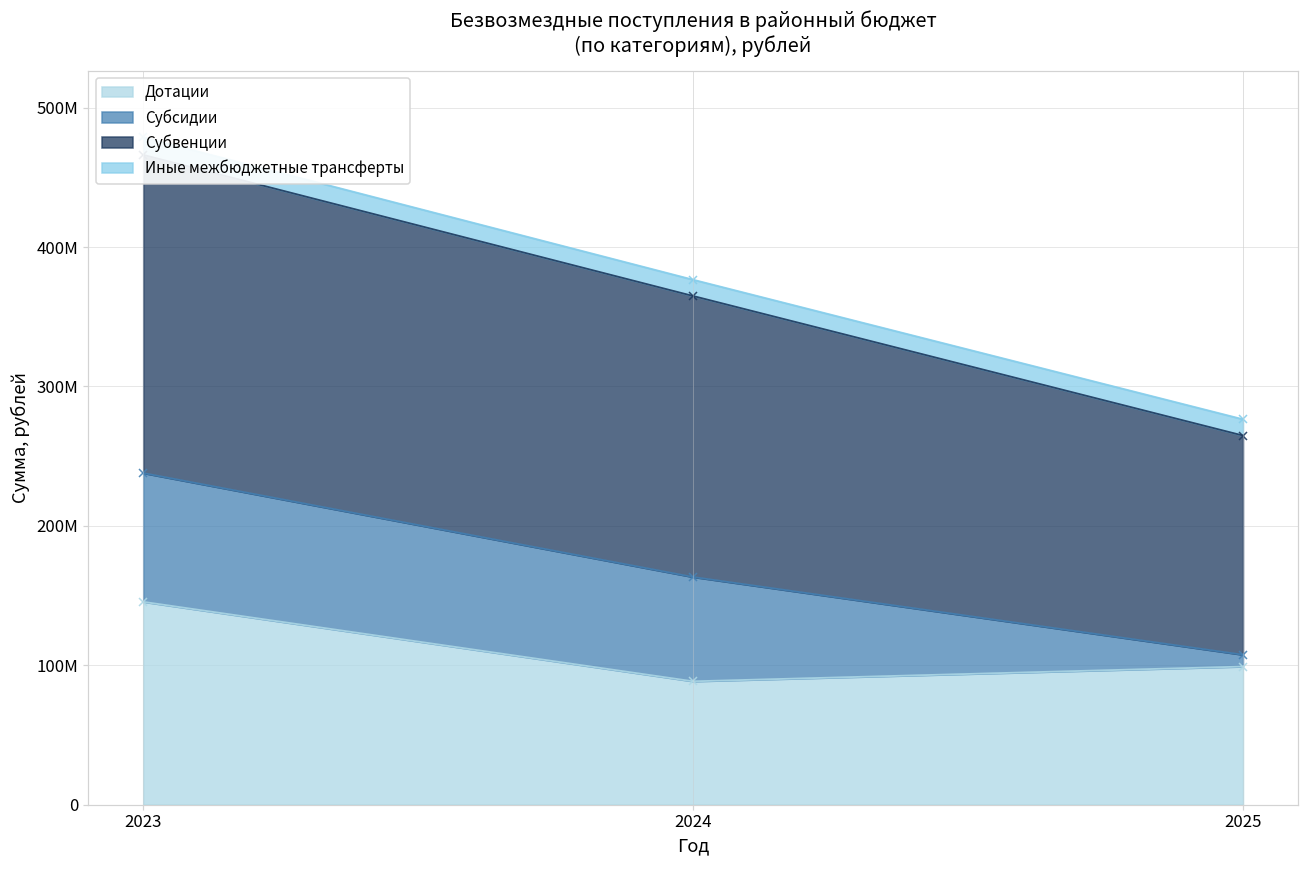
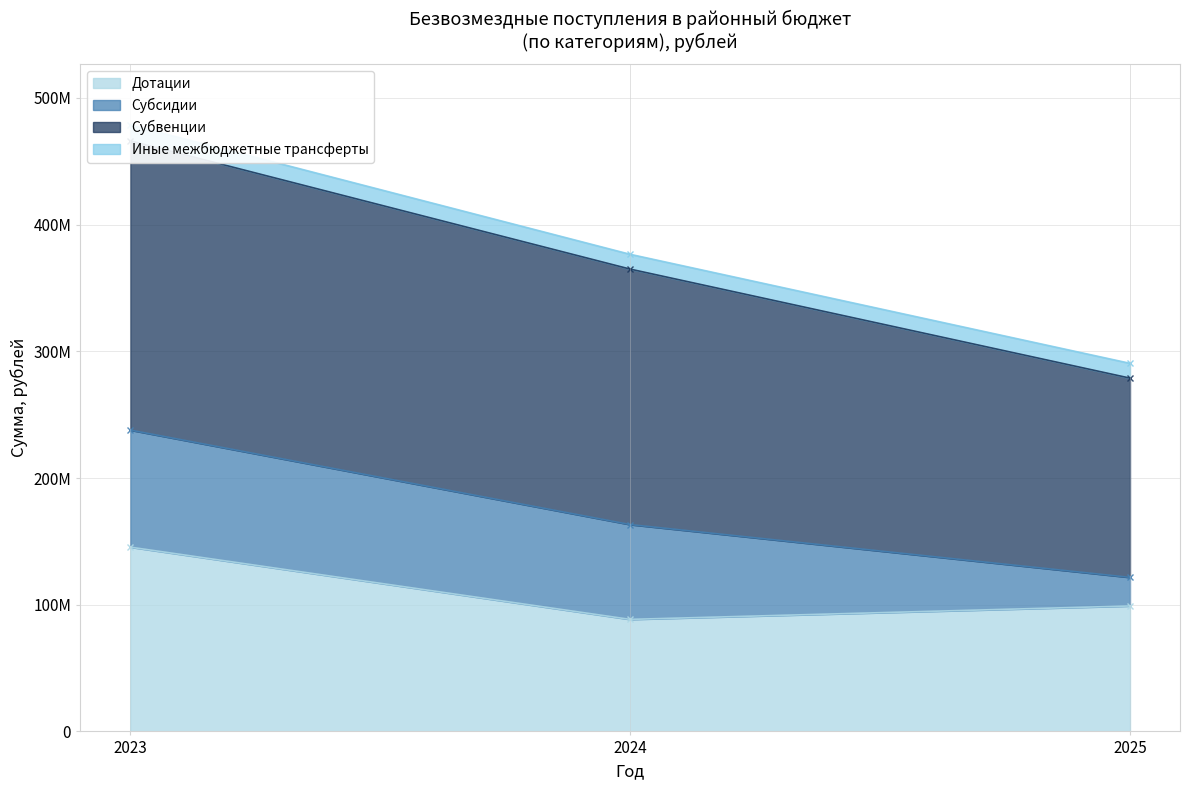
  {
    "Субсидии": {
      "2023": "92М",
      "2024": "75М",
-     "2025": "8М"
+     "2025": "23М"
    },
    "Субвенции": {
      "2024": "202М",
      "2025": "157М"
    }
  }
